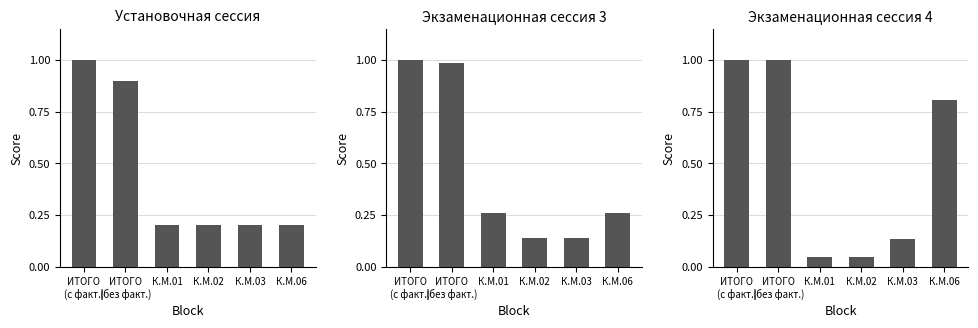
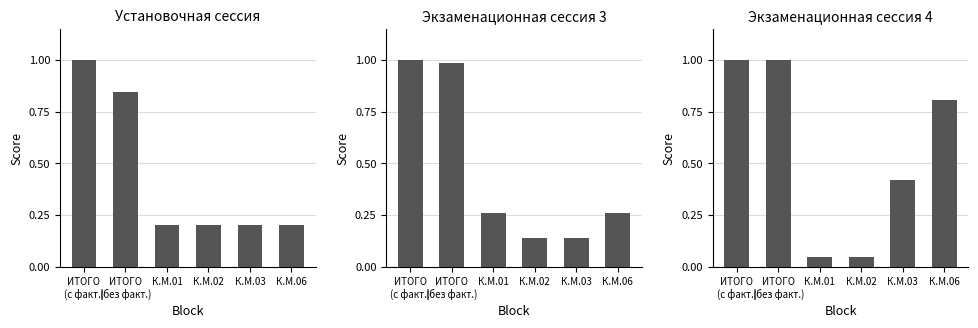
  {
    "Установочная сессия": {
      "ИТОГО (с факт.)": 1.00,
-     "ИТОГО (без факт.)": 0.90,
+     "ИТОГО (без факт.)": 0.85,
      "К.М.01": 0.20,
      "К.М.02": 0.20,
      "К.М.03": 0.20,
      "К.М.06": 0.20
    },
    "Экзаменационная сессия 3": {
      "ИТОГО (с факт.)": 1.00,
      "ИТОГО (без факт.)": 0.99,
      "К.М.01": 0.26,
      "К.М.02": 0.14,
      "К.М.03": 0.14,
      "К.М.06": 0.26
    },
    "Экзаменационная сессия 4": {
      "ИТОГО (с факт.)": 1.00,
      "ИТОГО (без факт.)": 1.00,
      "К.М.01": 0.04,
      "К.М.02": 0.04,
-     "К.М.03": 0.13,
+     "К.М.03": 0.42,
      "К.М.06": 0.80
    }
  }
